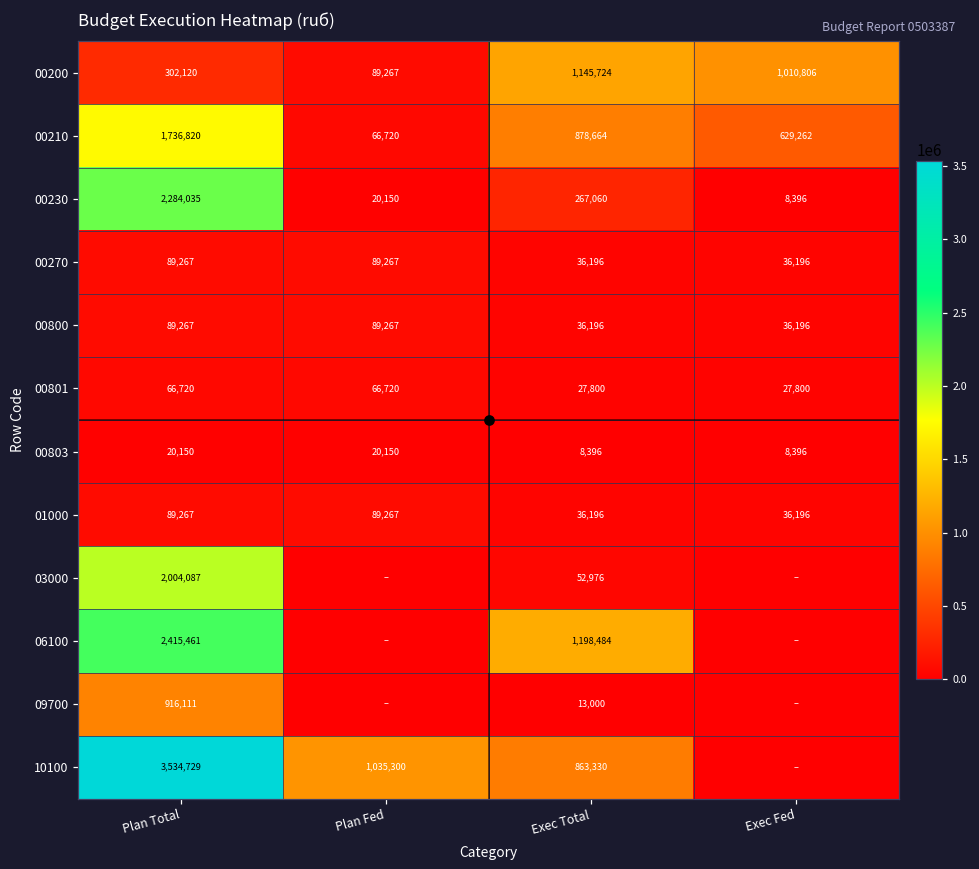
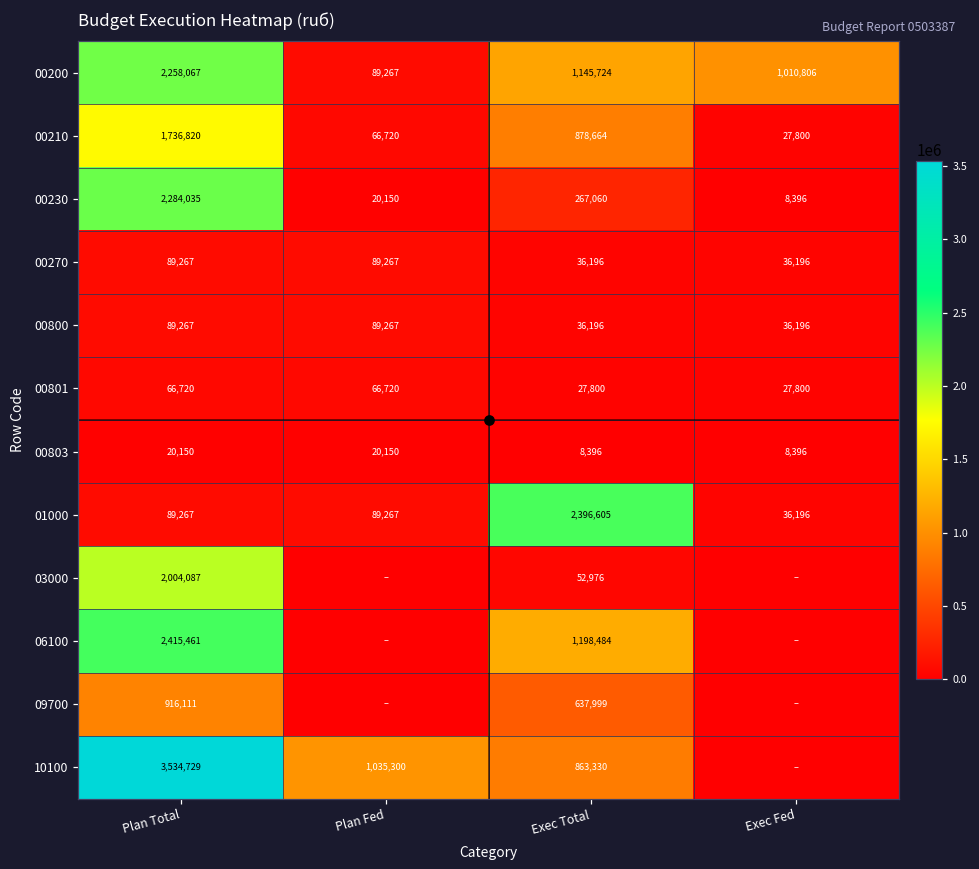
  {
    "00200": {
-     "Plan Total": "302,120",
+     "Plan Total": "2,258,067",
      "Plan Fed": "89,267",
      "Exec Total": "1,145,724",
      "Exec Fed": "1,010,806"
    },
    "00210": {
      "Plan Total": "1,736,820",
      "Plan Fed": "66,720",
      "Exec Total": "878,664",
-     "Exec Fed": "629,262"
+     "Exec Fed": "27,800"
    },
    "00230": {
      "Plan Total": "2,284,035",
      "Plan Fed": "20,150",
      "Exec Total": "267,060",
      "Exec Fed": "8,396"
    },
    "00270": {
      "Plan Total": "89,267",
      "Plan Fed": "89,267",
      "Exec Total": "36,196",
      "Exec Fed": "36,196"
    },
    "00800": {
      "Plan Total": "89,267",
      "Plan Fed": "89,267",
      "Exec Total": "36,196",
      "Exec Fed": "36,196"
    },
    "00801": {
      "Plan Total": "66,720",
      "Plan Fed": "66,720",
      "Exec Total": "27,800",
      "Exec Fed": "27,800"
    },
    "00803": {
      "Plan Total": "20,150",
      "Plan Fed": "20,150",
      "Exec Total": "8,396",
      "Exec Fed": "8,396"
    },
    "01000": {
      "Plan Total": "89,267",
      "Plan Fed": "89,267",
-     "Exec Total": "36,196",
+     "Exec Total": "2,396,605",
      "Exec Fed": "36,196"
    },
    "03000": {
      "Plan Total": "2,004,087",
      "Exec Total": "52,976"
    },
    "06100": {
      "Plan Total": "2,415,461",
      "Exec Total": "1,198,484"
    },
    "09700": {
      "Plan Total": "916,111",
-     "Exec Total": "13,000"
+     "Exec Total": "637,999"
    },
    "10100": {
      "Plan Total": "3,534,729",
      "Plan Fed": "1,035,300",
      "Exec Total": "863,330"
    }
  }
